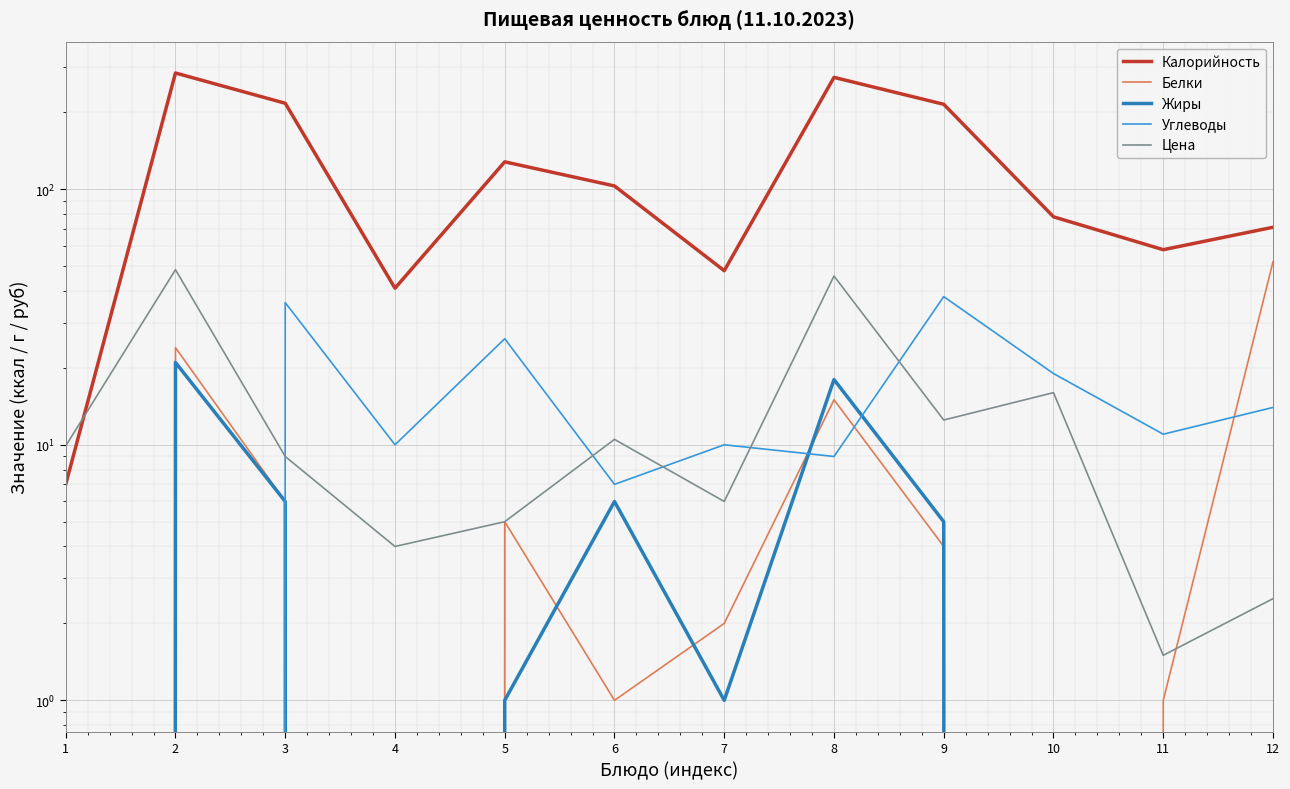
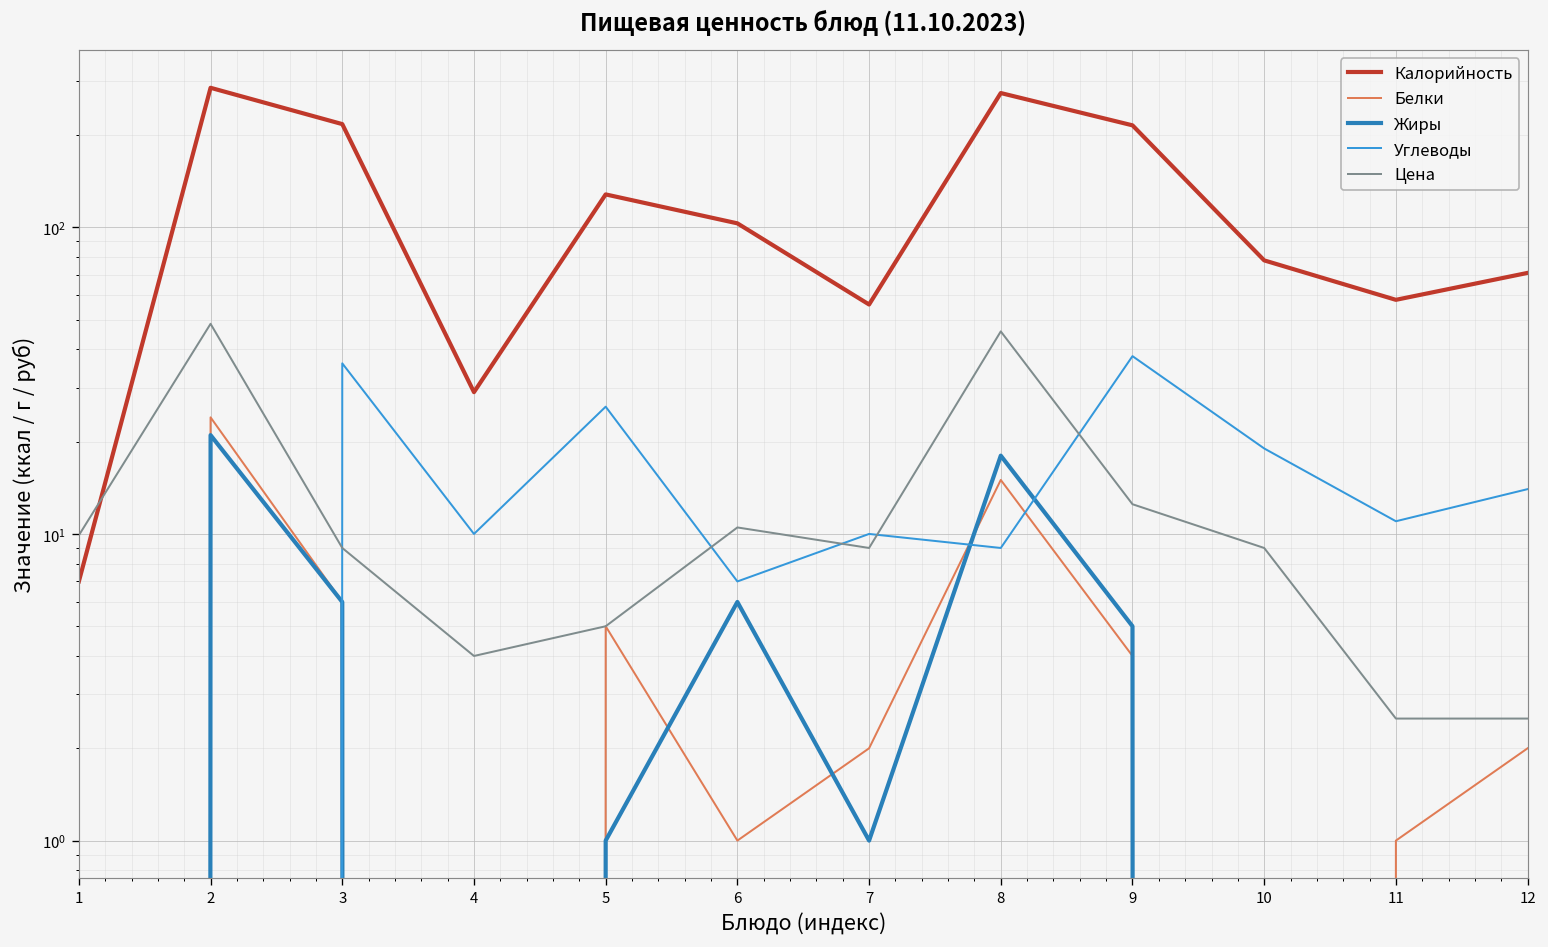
  {
    "Калорийность": {
      "1": 7,
      "2": 290,
      "3": 220,
-     "4": 41,
+     "4": 29,
      "5": 130,
      "6": 103,
-     "7": 48,
+     "7": 56,
      "8": 270,
      "9": 220,
      "10": 78,
      "11": 58,
      "12": 71
    },
    "Белки": {
      "2": 24,
      "6": 1,
      "7": 2,
      "8": 15,
      "9": 4,
      "11": 1,
-     "12": 52
+     "12": 2
    },
    "Цена": {
      "1": 9.9,
      "2": 48,
      "3": 9.0,
      "4": 4.0,
      "6": 10.5,
-     "7": 6,
+     "7": 9,
      "8": 46,
      "9": 13,
-     "10": 16,
-     "11": 1.5,
+     "10": 9,
+     "11": 2.5,
      "12": 2.5
    }
  }
